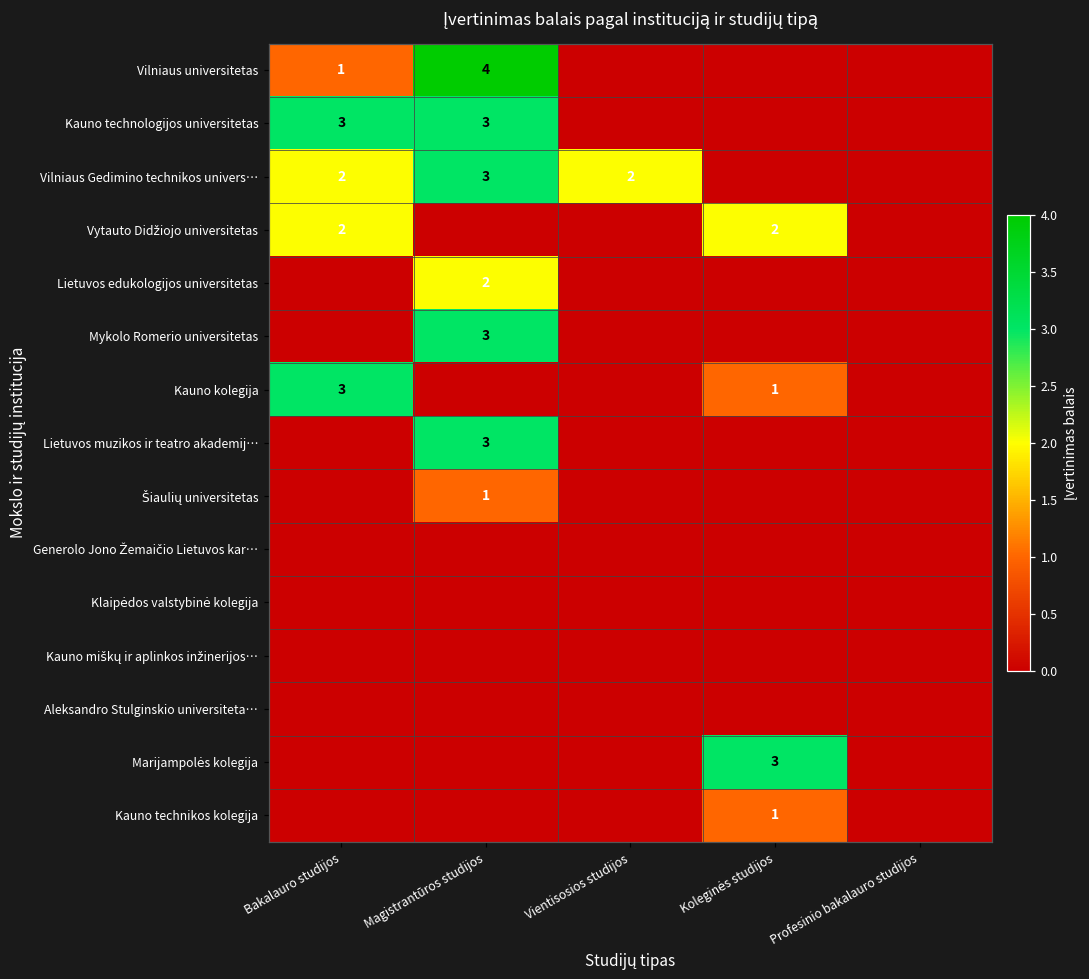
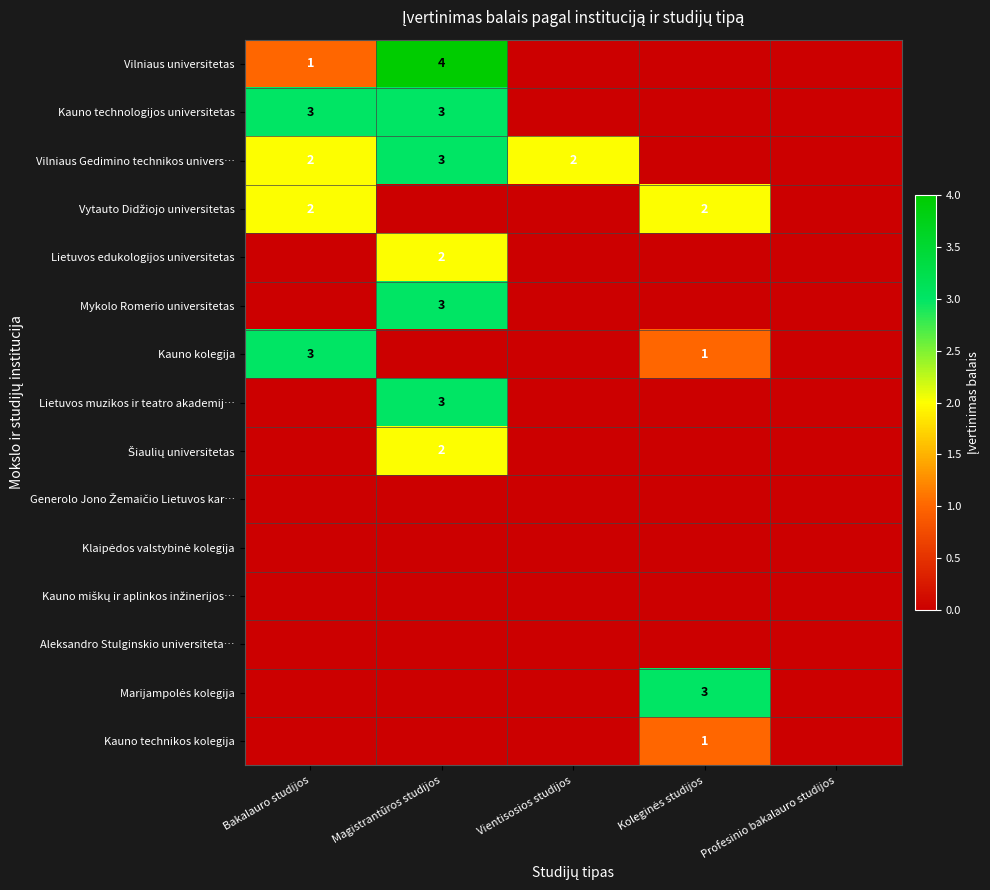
  {
    "Vilniaus universitetas": {
      "Bakalauro studijos": 1,
      "Magistrantūros studijos": 4
    },
    "Kauno technologijos universitetas": {
      "Bakalauro studijos": 3,
      "Magistrantūros studijos": 3
    },
    "Vilniaus Gedimino technikos univers…": {
      "Bakalauro studijos": 2,
      "Magistrantūros studijos": 3,
      "Vientisosios studijos": 2
    },
    "Vytauto Didžiojo universitetas": {
      "Bakalauro studijos": 2,
      "Koleginės studijos": 2
    },
    "Lietuvos edukologijos universitetas": {
      "Magistrantūros studijos": 2
    },
    "Mykolo Romerio universitetas": {
      "Magistrantūros studijos": 3
    },
    "Kauno kolegija": {
      "Bakalauro studijos": 3,
      "Koleginės studijos": 1
    },
    "Lietuvos muzikos ir teatro akademij…": {
      "Magistrantūros studijos": 3
    },
    "Šiaulių universitetas": {
-     "Magistrantūros studijos": 1
+     "Magistrantūros studijos": 2
    },
    "Marijampolės kolegija": {
      "Koleginės studijos": 3
    },
    "Kauno technikos kolegija": {
      "Koleginės studijos": 1
    }
  }
